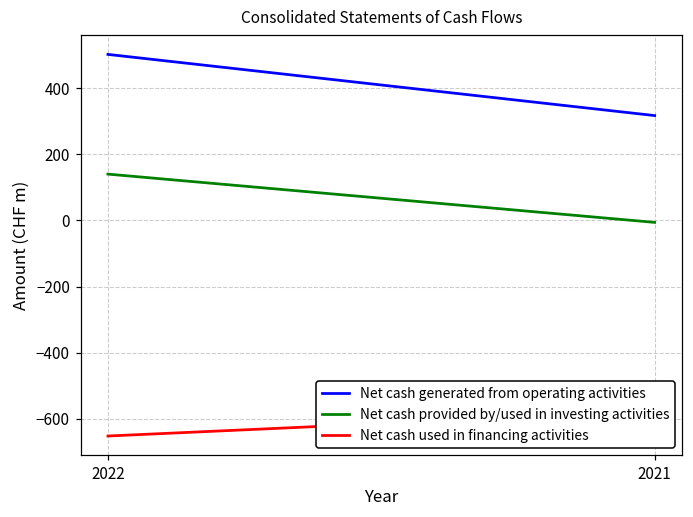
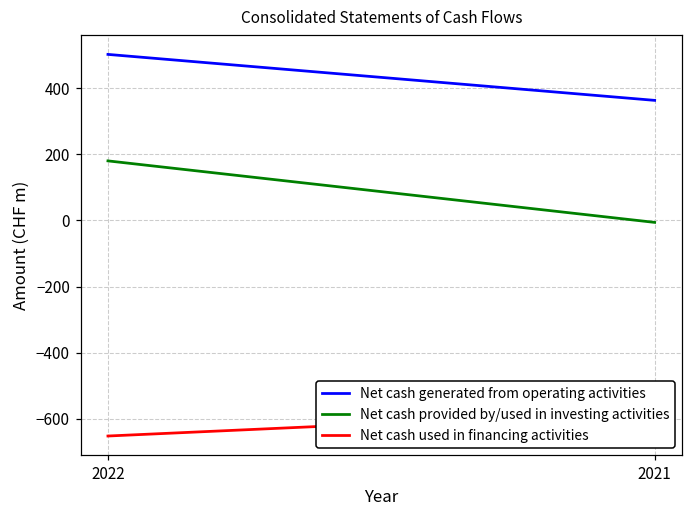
  {
    "Net cash generated from operating activities": {
      "2022": 500,
-     "2021": 320
+     "2021": 360
    },
    "Net cash provided by/used in investing activities": {
-     "2022": 140,
+     "2022": 180,
      "2021": -10
    },
    "Net cash used in financing activities": {
      "2022": -650
    }
  }
